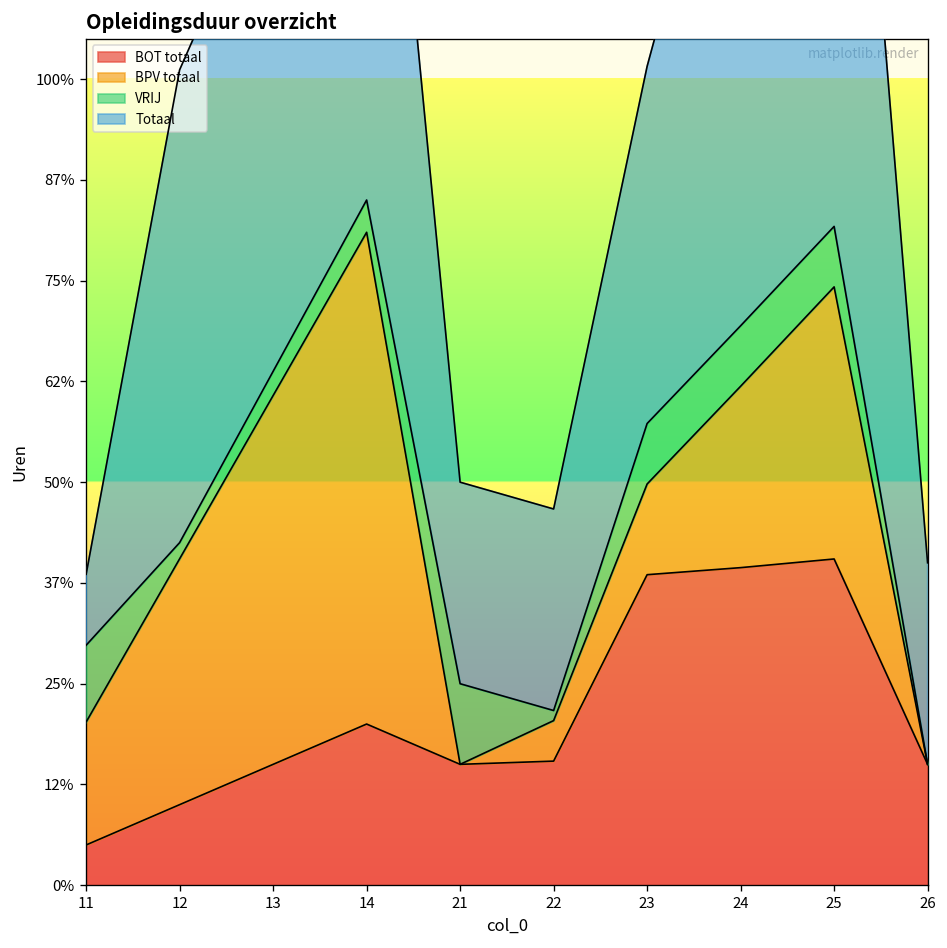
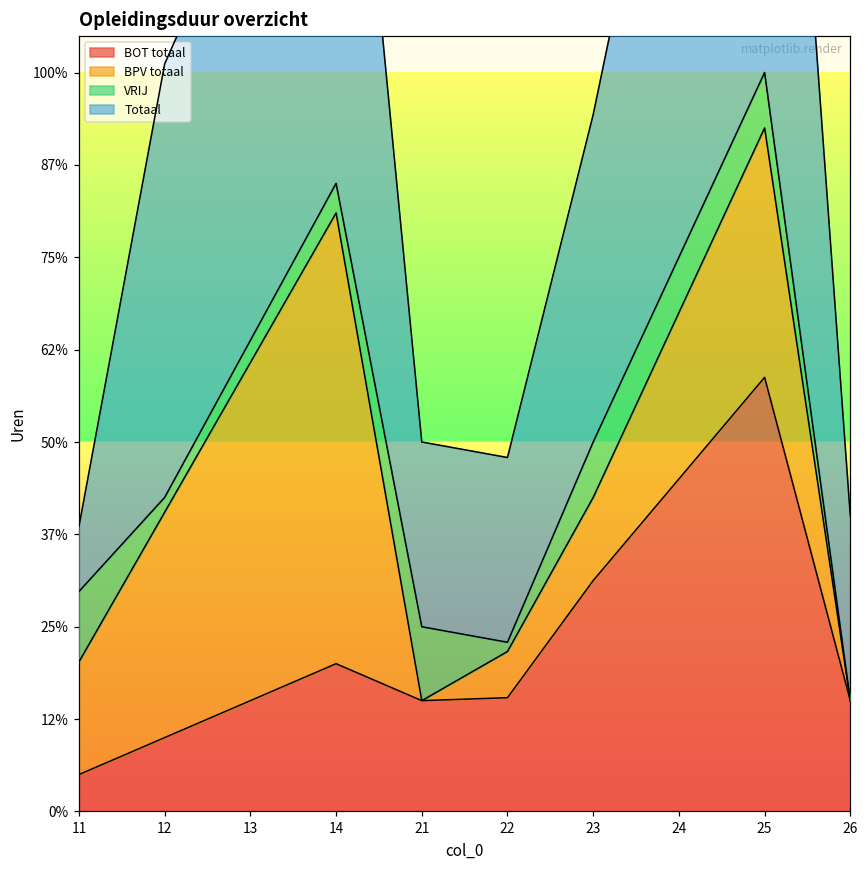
  {
    "BOT totaal": {
      "11": "5%",
      "12": "10%",
      "13": "15%",
      "14": "20%",
      "22": "15%",
-     "23": "39%",
-     "24": "39%",
-     "25": "40%"
+     "23": "31%",
+     "24": "45%",
+     "25": "59%"
    },
    "BPV totaal": {
      "11": "15%",
      "12": "31%",
      "13": "46%",
      "14": "61%",
-     "22": "5%",
+     "22": "6%",
      "23": "11%",
      "24": "23%",
      "25": "34%"
    },
    "VRIJ": {
      "11": "10%",
      "12": "2%",
      "13": "3%",
      "14": "4%",
      "21": "10%",
      "22": "1%",
      "23": "8%",
      "24": "8%",
      "25": "8%"
    },
    "Totaal": {
      "11": "9%",
      "21": "25%",
      "22": "25%",
      "23": "44%",
      "26": "25%"
    }
  }
